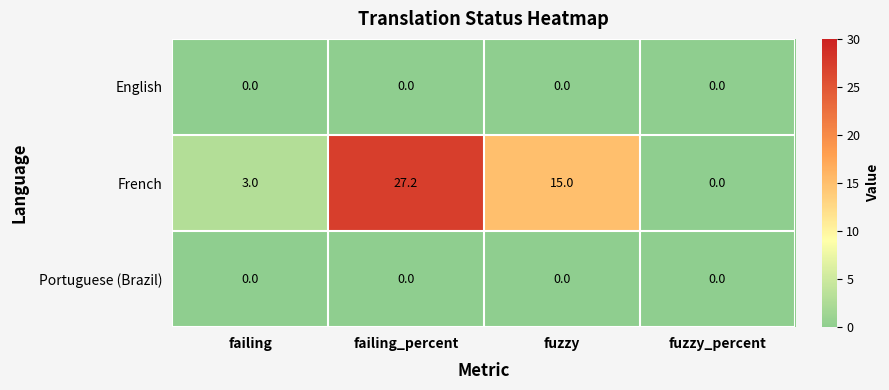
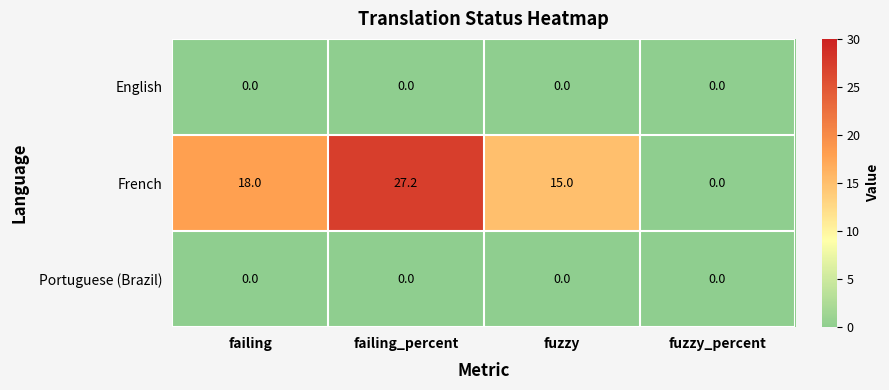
  {
    "English": {
      "failing": 0.0,
      "failing_percent": 0.0,
      "fuzzy": 0.0,
      "fuzzy_percent": 0.0
    },
    "French": {
-     "failing": 3.0,
+     "failing": 18.0,
      "failing_percent": 27.2,
      "fuzzy": 15.0,
      "fuzzy_percent": 0.0
    },
    "Portuguese (Brazil)": {
      "failing": 0.0,
      "failing_percent": 0.0,
      "fuzzy": 0.0,
      "fuzzy_percent": 0.0
    }
  }
